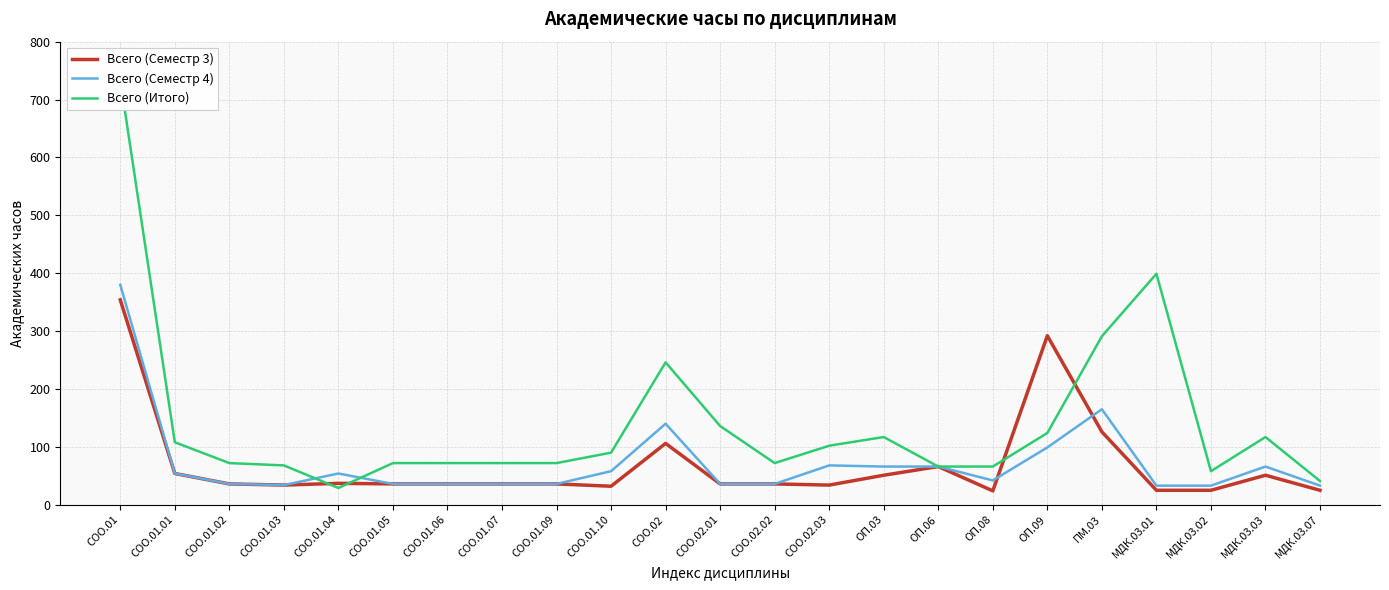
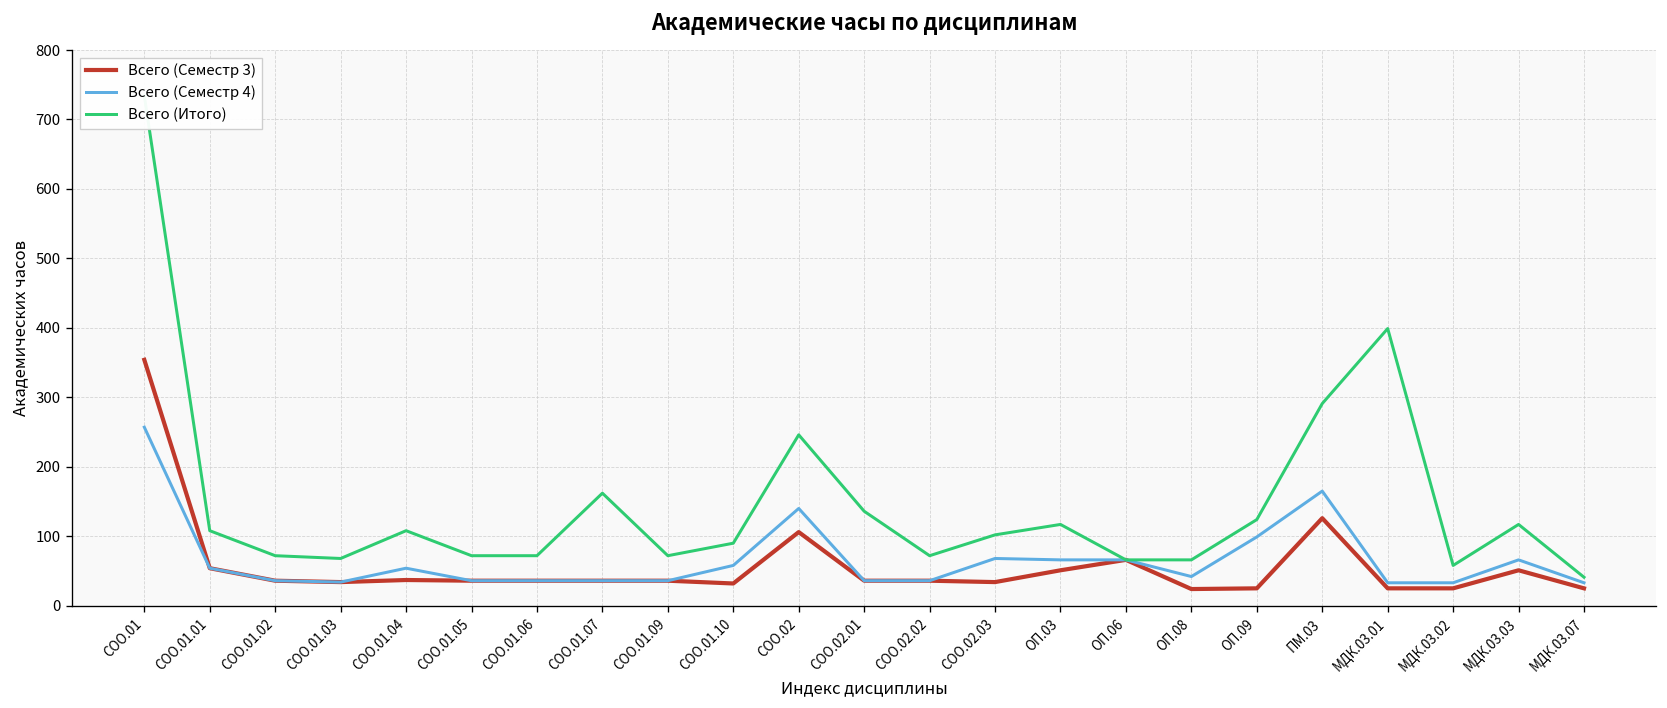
  {
    "Всего (Семестр 3)": {
      "СОО.01": 350,
      "СОО.01.04": 40,
      "СОО.01.10": 30,
      "СОО.02": 110,
      "СОО.02.03": 30,
      "ОП.03": 50,
      "ОП.08": 20,
-     "ОП.09": 290,
+     "ОП.09": 30,
      "ПМ.03": 130,
      "МДК.03.01": 30,
      "МДК.03.02": 30,
      "МДК.03.03": 50,
      "МДК.03.07": 30
    },
    "Всего (Семестр 4)": {
-     "СОО.01": 380,
+     "СОО.01": 260,
      "СОО.01.04": 50,
      "СОО.01.10": 60,
      "СОО.02": 140,
      "СОО.02.03": 70,
      "ОП.03": 70,
      "ОП.08": 40,
      "ОП.09": 100,
      "ПМ.03": 170,
      "МДК.03.01": 30,
      "МДК.03.02": 30,
      "МДК.03.03": 70,
      "МДК.03.07": 30
    },
    "Всего (Итого)": {
      "СОО.01.01": 110,
      "СОО.01.02": 70,
      "СОО.01.03": 70,
-     "СОО.01.04": 30,
+     "СОО.01.04": 110,
      "СОО.01.05": 70,
      "СОО.01.06": 70,
-     "СОО.01.07": 70,
+     "СОО.01.07": 160,
      "СОО.01.09": 70,
      "СОО.01.10": 90,
      "СОО.02": 250,
      "СОО.02.01": 140,
      "СОО.02.02": 70,
      "СОО.02.03": 100,
      "ОП.03": 120,
      "ОП.08": 70,
      "ОП.09": 120,
      "ПМ.03": 290,
      "МДК.03.01": 400,
      "МДК.03.02": 60,
      "МДК.03.03": 120,
      "МДК.03.07": 40
    }
  }
